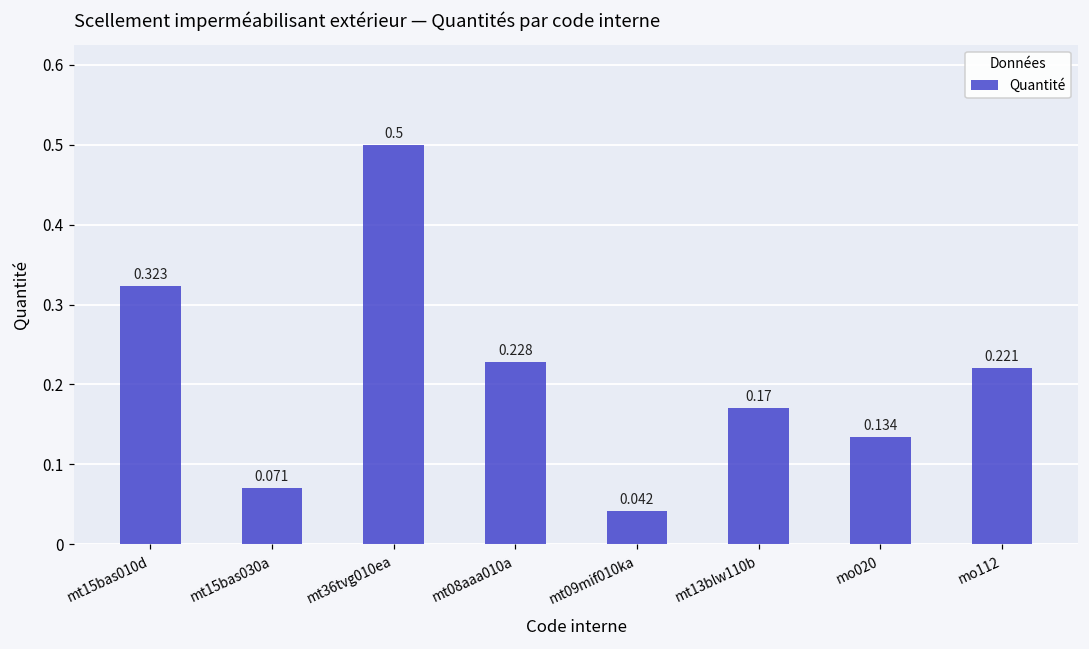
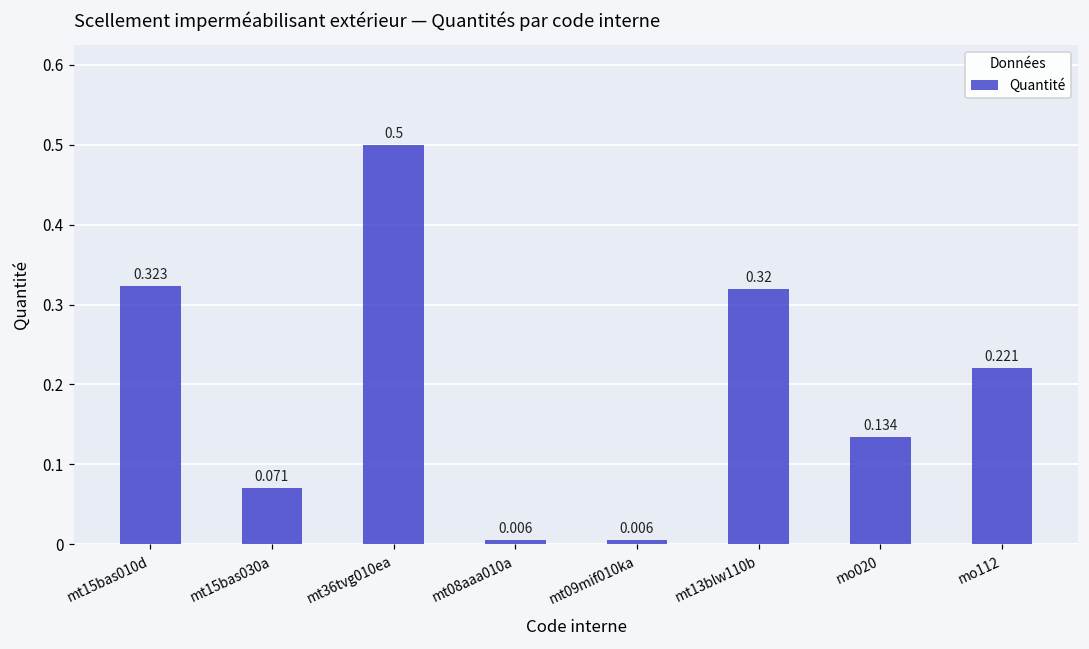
  {
    "mt15bas010d": 0.323,
    "mt15bas030a": 0.071,
    "mt36tvg010ea": 0.5,
-   "mt08aaa010a": 0.228,
-   "mt09mif010ka": 0.042,
-   "mt13blw110b": 0.17,
+   "mt08aaa010a": 0.006,
+   "mt09mif010ka": 0.006,
+   "mt13blw110b": 0.32,
    "mo020": 0.134,
    "mo112": 0.221
  }
